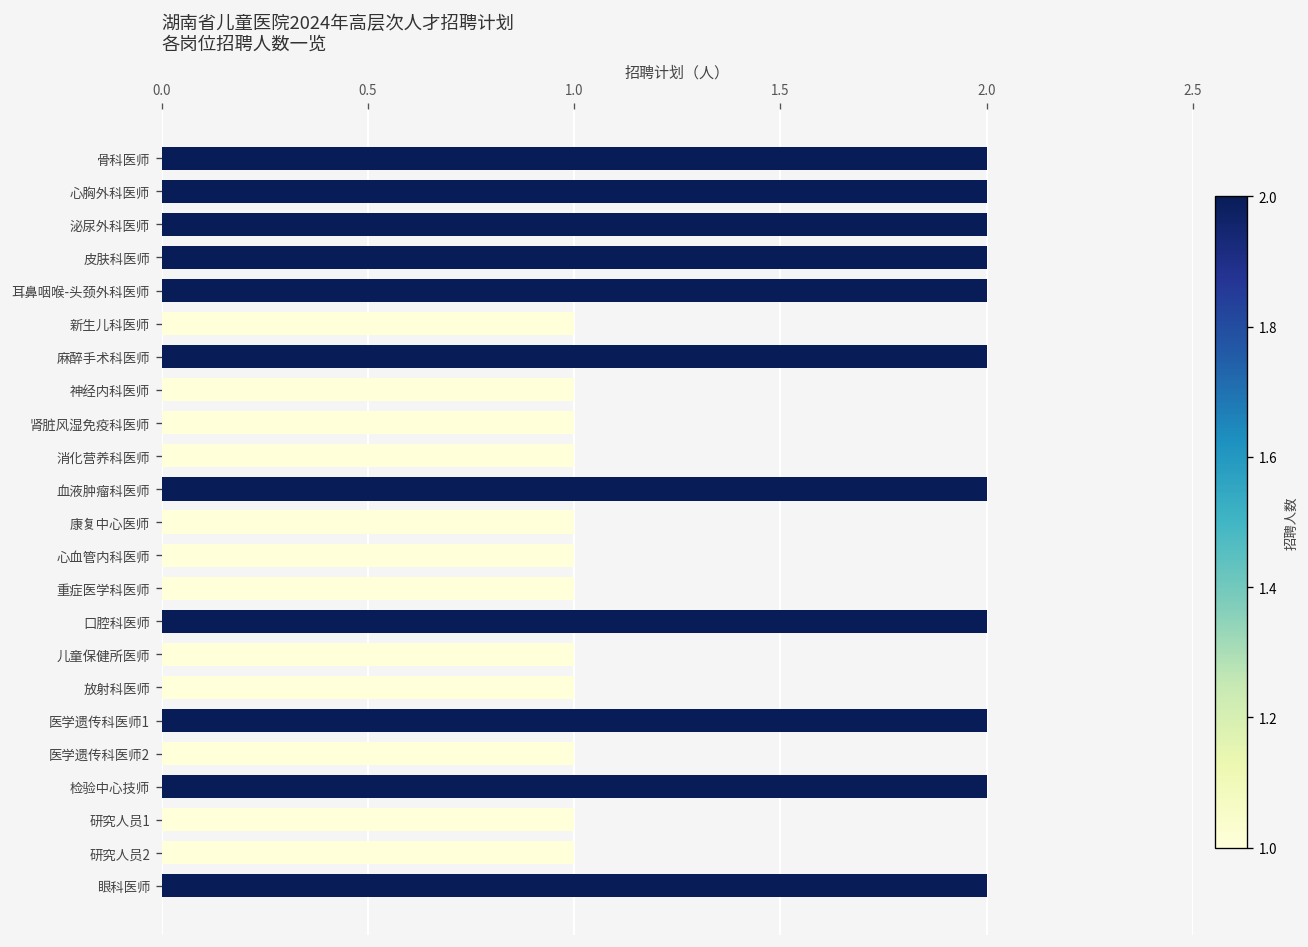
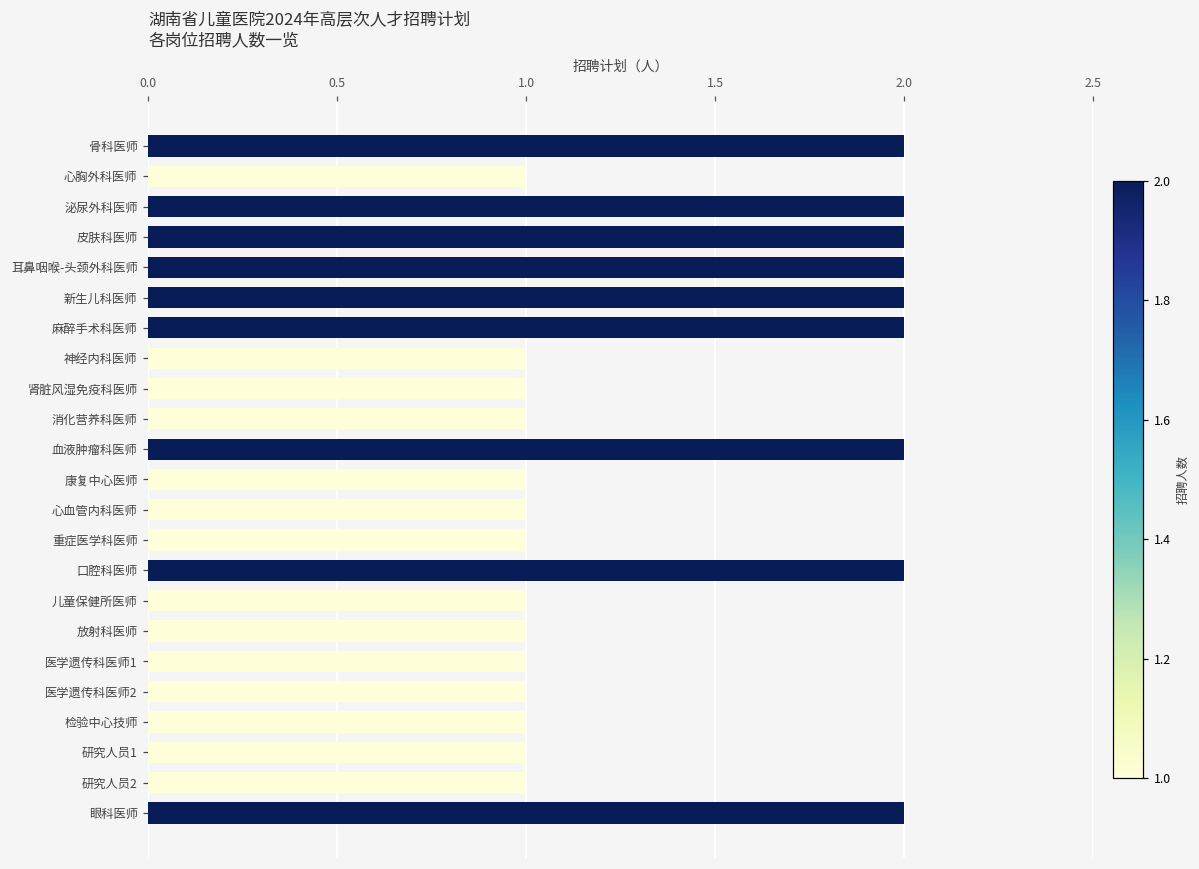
  {
    "骨科医师": 2,
-   "心胸外科医师": 2,
+   "心胸外科医师": 1,
    "泌尿外科医师": 2,
    "皮肤科医师": 2,
    "耳鼻咽喉-头颈外科医师": 2,
-   "新生儿科医师": 1,
+   "新生儿科医师": 2,
    "麻醉手术科医师": 2,
    "神经内科医师": 1,
    "肾脏风湿免疫科医师": 1,
    "消化营养科医师": 1,
    "血液肿瘤科医师": 2,
    "康复中心医师": 1,
    "心血管内科医师": 1,
    "重症医学科医师": 1,
    "口腔科医师": 2,
    "儿童保健所医师": 1,
    "放射科医师": 1,
-   "医学遗传科医师1": 2,
+   "医学遗传科医师1": 1,
    "医学遗传科医师2": 1,
-   "检验中心技师": 2,
+   "检验中心技师": 1,
    "研究人员1": 1,
    "研究人员2": 1,
    "眼科医师": 2
  }
